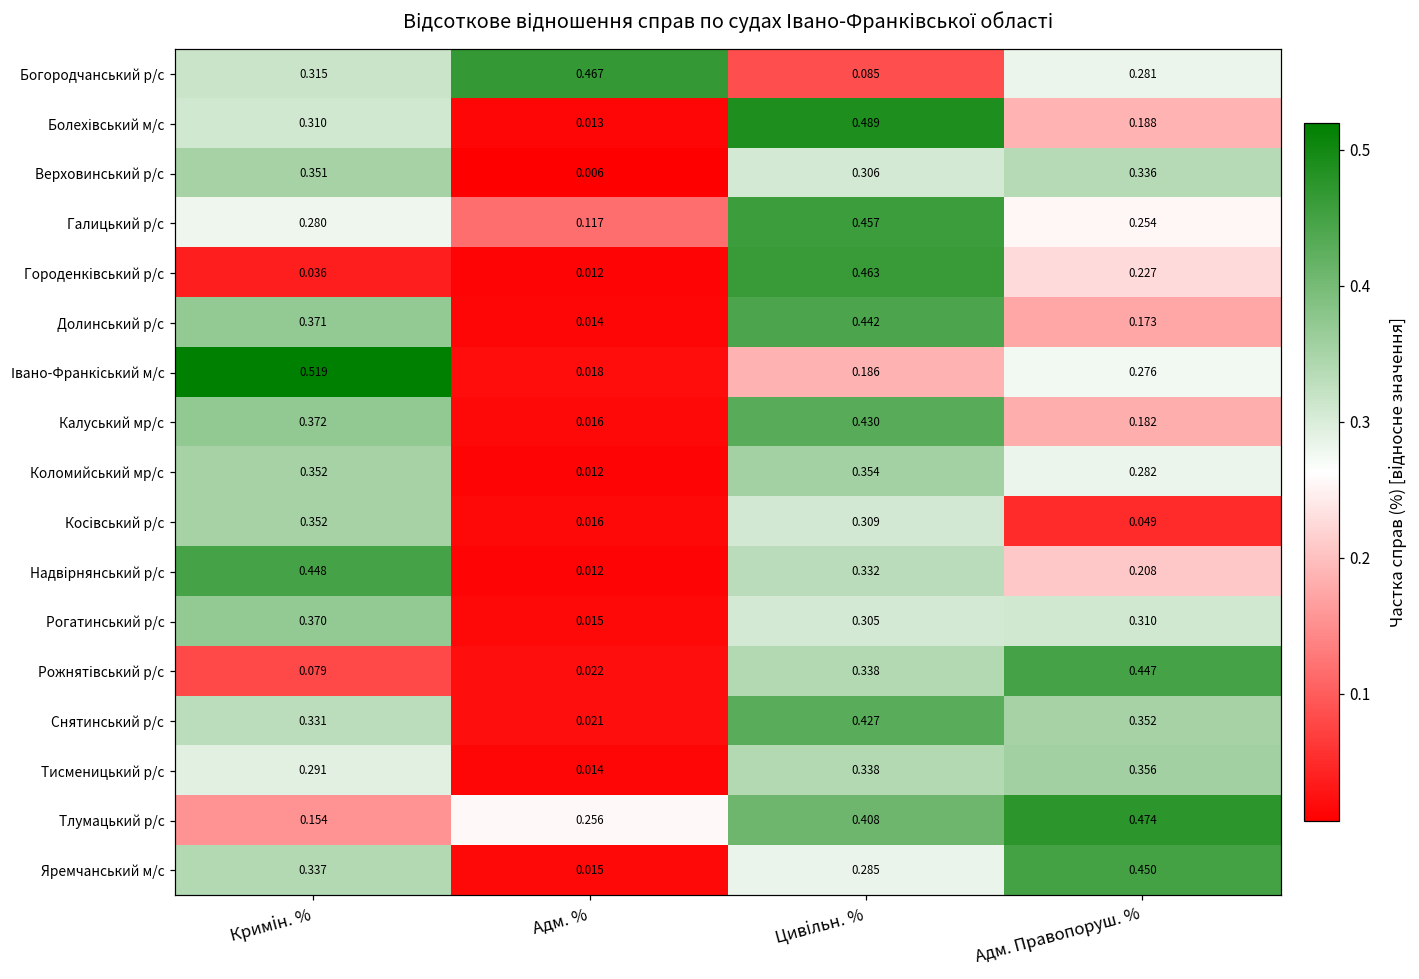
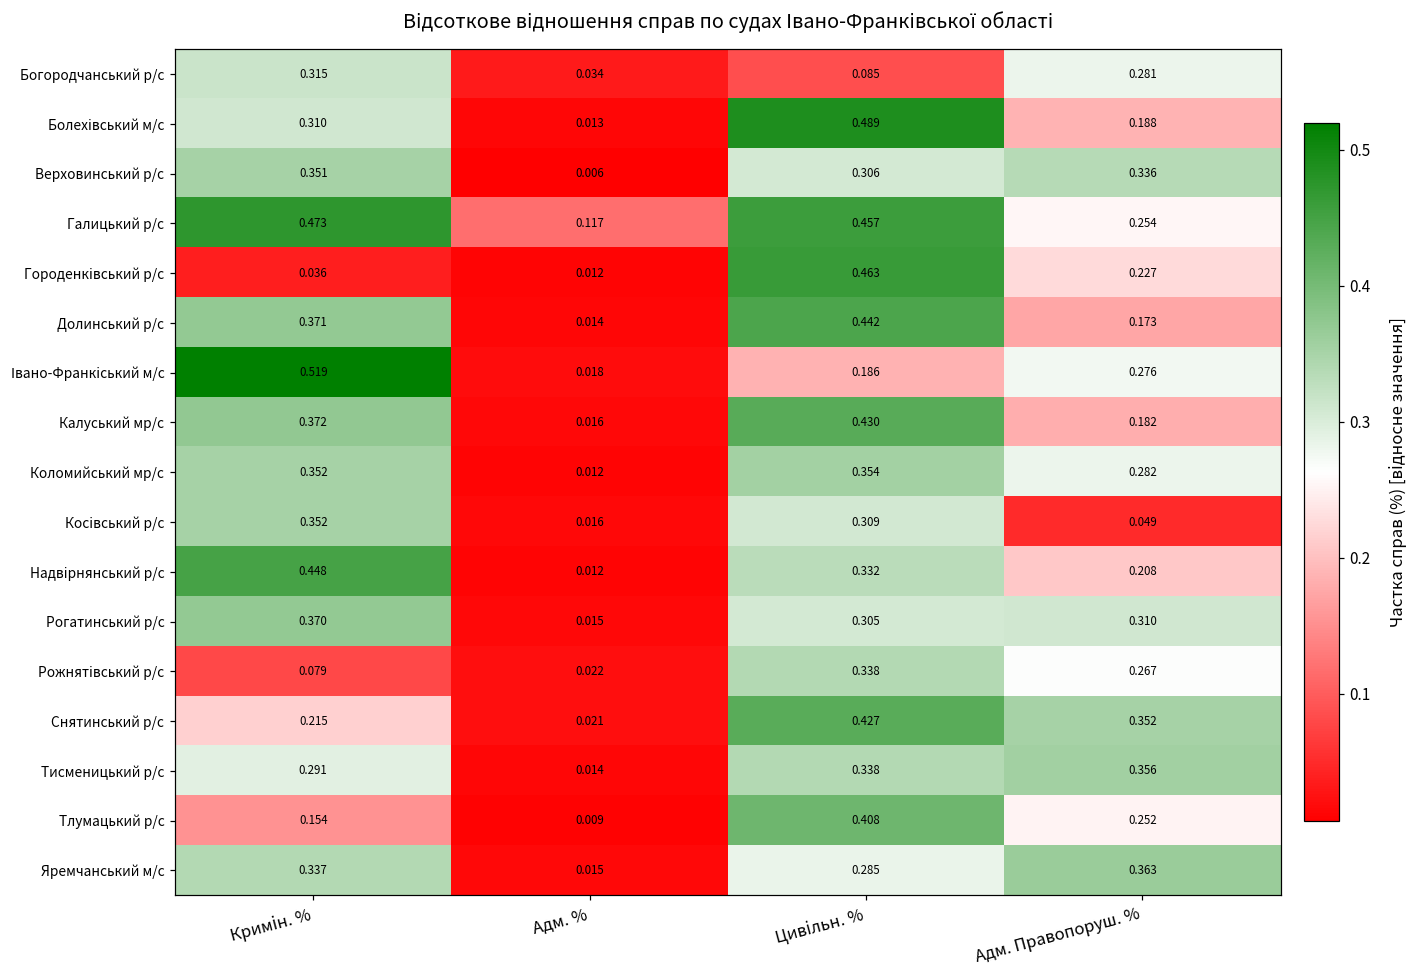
  {
    "Богородчанський р/с": {
      "Кримін. %": 0.315,
-     "Адм. %": 0.467,
+     "Адм. %": 0.034,
      "Цивільн. %": 0.085,
      "Адм. Правопоруш. %": 0.281
    },
    "Болехівський м/с": {
      "Кримін. %": 0.310,
      "Адм. %": 0.013,
      "Цивільн. %": 0.489,
      "Адм. Правопоруш. %": 0.188
    },
    "Верховинський р/с": {
      "Кримін. %": 0.351,
      "Адм. %": 0.006,
      "Цивільн. %": 0.306,
      "Адм. Правопоруш. %": 0.336
    },
    "Галицький р/с": {
-     "Кримін. %": 0.280,
+     "Кримін. %": 0.473,
      "Адм. %": 0.117,
      "Цивільн. %": 0.457,
      "Адм. Правопоруш. %": 0.254
    },
    "Городенківський р/с": {
      "Кримін. %": 0.036,
      "Адм. %": 0.012,
      "Цивільн. %": 0.463,
      "Адм. Правопоруш. %": 0.227
    },
    "Долинський р/с": {
      "Кримін. %": 0.371,
      "Адм. %": 0.014,
      "Цивільн. %": 0.442,
      "Адм. Правопоруш. %": 0.173
    },
    "Івано-Франкіський м/с": {
      "Кримін. %": 0.519,
      "Адм. %": 0.018,
      "Цивільн. %": 0.186,
      "Адм. Правопоруш. %": 0.276
    },
    "Калуський мр/с": {
      "Кримін. %": 0.372,
      "Адм. %": 0.016,
      "Цивільн. %": 0.430,
      "Адм. Правопоруш. %": 0.182
    },
    "Коломийський мр/с": {
      "Кримін. %": 0.352,
      "Адм. %": 0.012,
      "Цивільн. %": 0.354,
      "Адм. Правопоруш. %": 0.282
    },
    "Косівський р/с": {
      "Кримін. %": 0.352,
      "Адм. %": 0.016,
      "Цивільн. %": 0.309,
      "Адм. Правопоруш. %": 0.049
    },
    "Надвірнянський р/с": {
      "Кримін. %": 0.448,
      "Адм. %": 0.012,
      "Цивільн. %": 0.332,
      "Адм. Правопоруш. %": 0.208
    },
    "Рогатинський р/с": {
      "Кримін. %": 0.370,
      "Адм. %": 0.015,
      "Цивільн. %": 0.305,
      "Адм. Правопоруш. %": 0.310
    },
    "Рожнятівський р/с": {
      "Кримін. %": 0.079,
      "Адм. %": 0.022,
      "Цивільн. %": 0.338,
-     "Адм. Правопоруш. %": 0.447
+     "Адм. Правопоруш. %": 0.267
    },
    "Снятинський р/с": {
-     "Кримін. %": 0.331,
+     "Кримін. %": 0.215,
      "Адм. %": 0.021,
      "Цивільн. %": 0.427,
      "Адм. Правопоруш. %": 0.352
    },
    "Тисменицький р/с": {
      "Кримін. %": 0.291,
      "Адм. %": 0.014,
      "Цивільн. %": 0.338,
      "Адм. Правопоруш. %": 0.356
    },
    "Тлумацький р/с": {
      "Кримін. %": 0.154,
-     "Адм. %": 0.256,
+     "Адм. %": 0.009,
      "Цивільн. %": 0.408,
-     "Адм. Правопоруш. %": 0.474
+     "Адм. Правопоруш. %": 0.252
    },
    "Яремчанський м/с": {
      "Кримін. %": 0.337,
      "Адм. %": 0.015,
      "Цивільн. %": 0.285,
-     "Адм. Правопоруш. %": 0.450
+     "Адм. Правопоруш. %": 0.363
    }
  }
